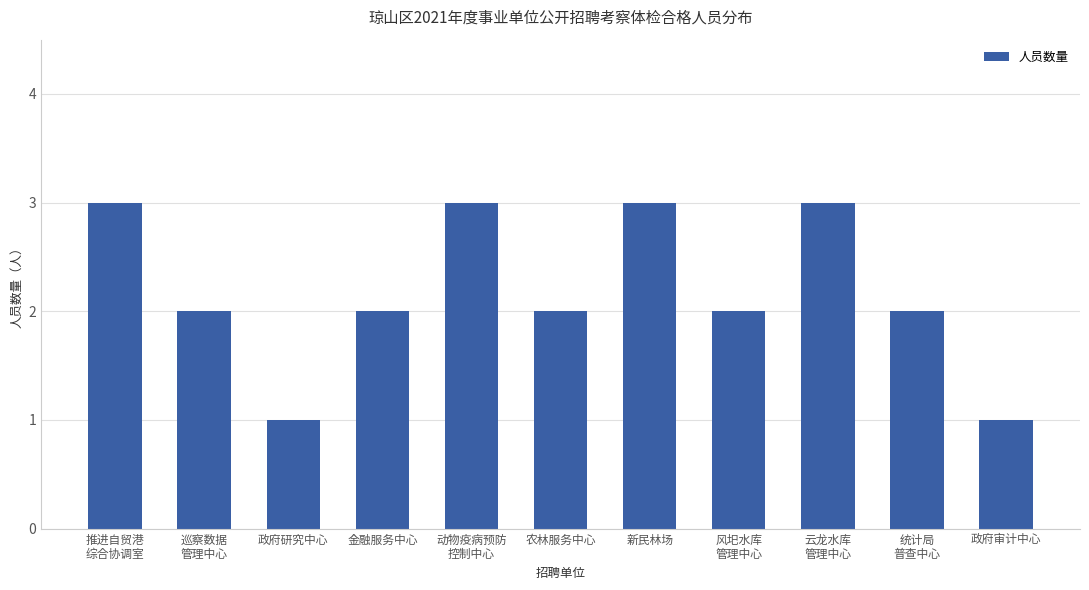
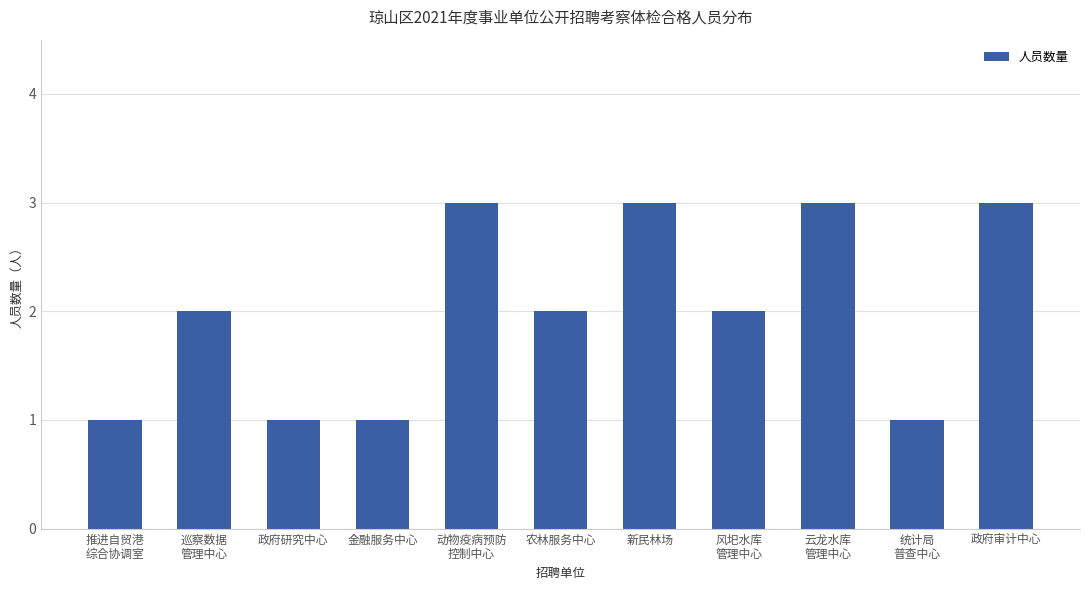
  {
-   "推进自贸港 综合协调室": 3,
+   "推进自贸港 综合协调室": 1,
    "巡察数据 管理中心": 2,
    "政府研究中心": 1,
-   "金融服务中心": 2,
+   "金融服务中心": 1,
    "动物疫病预防 控制中心": 3,
    "农林服务中心": 2,
    "新民林场": 3,
    "风圯水库 管理中心": 2,
    "云龙水库 管理中心": 3,
-   "统计局 普查中心": 2,
-   "政府审计中心": 1
+   "统计局 普查中心": 1,
+   "政府审计中心": 3
  }
